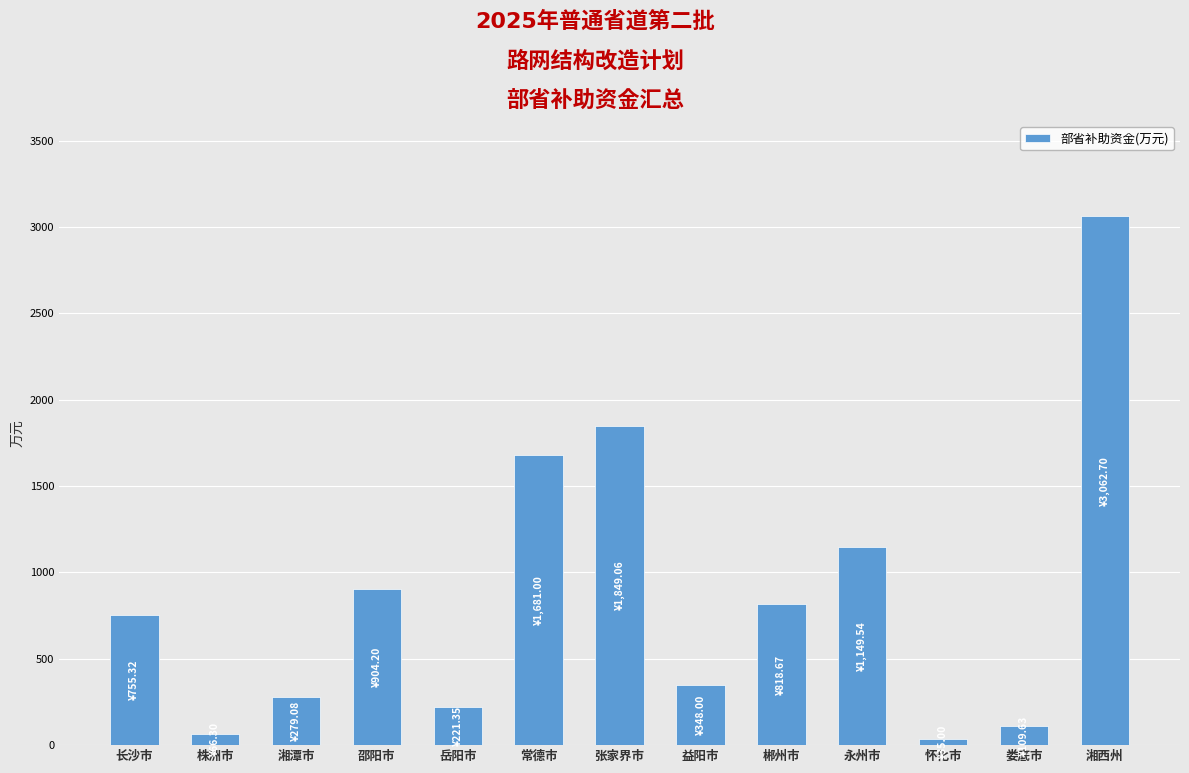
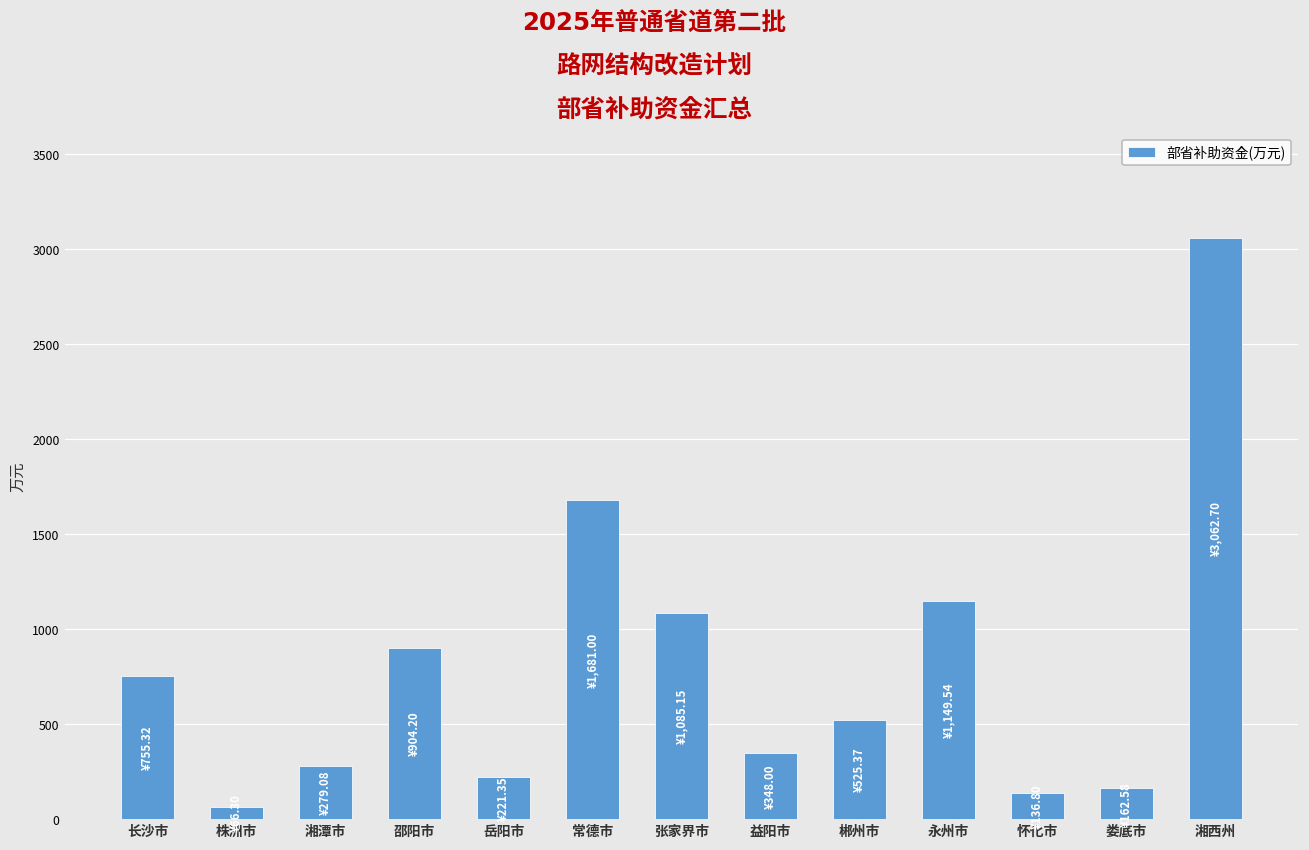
  {
    "长沙市": "¥755.32",
    "湘潭市": "¥279.08",
    "邵阳市": "¥904.20",
    "岳阳市": "¥221.35",
    "常德市": "¥1,681.00",
-   "张家界市": "¥1,849.06",
+   "张家界市": "¥1,085.15",
    "益阳市": "¥348.00",
-   "郴州市": "¥818.67",
+   "郴州市": "¥525.37",
    "永州市": "¥1,149.54",
-   "怀化市": "40",
-   "娄底市": "110",
+   "怀化市": "140",
+   "娄底市": "160",
    "湘西州": "¥3,062.70"
  }
